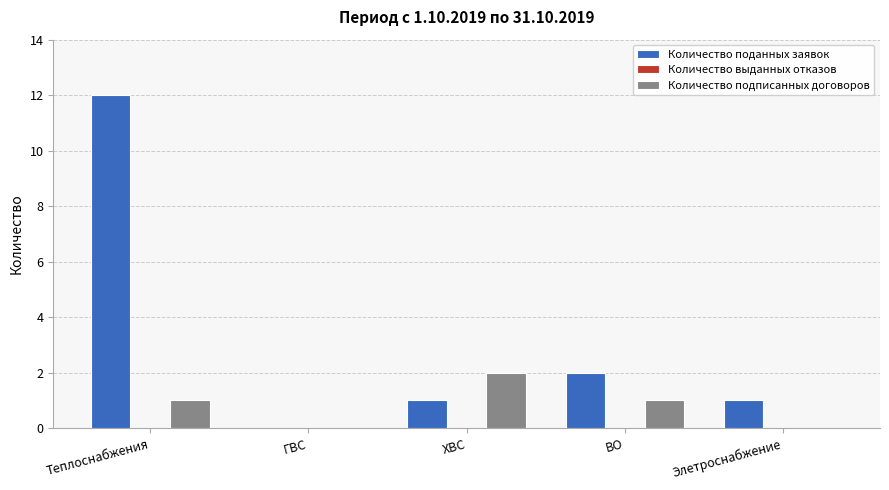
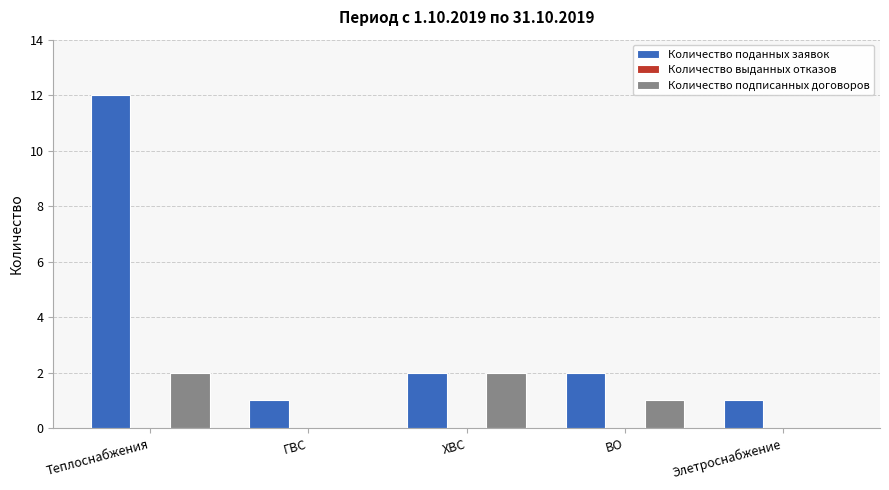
  {
    "Количество поданных заявок": {
      "Теплоснабжения": 12,
-     "ГВС": 0,
-     "ХВС": 1,
+     "ГВС": 1,
+     "ХВС": 2,
      "ВО": 2,
      "Элетроснабжение": 1
    },
    "Количество выданных отказов": {
      "Теплоснабжения": 0,
      "ГВС": 0,
      "ХВС": 0,
      "ВО": 0,
      "Элетроснабжение": 0
    },
    "Количество подписанных договоров": {
-     "Теплоснабжения": 1,
+     "Теплоснабжения": 2,
      "ГВС": 0,
      "ХВС": 2,
      "ВО": 1,
      "Элетроснабжение": 0
    }
  }
